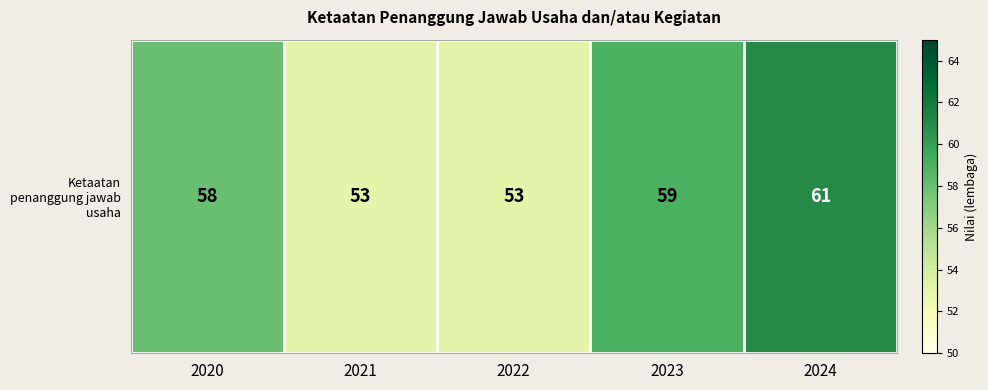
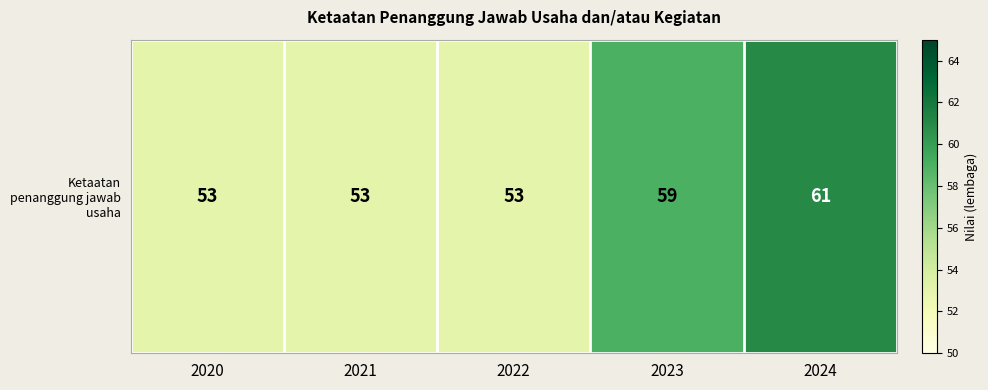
  {
    "Ketaatan penanggung jawab usaha": {
-     "2020": 58,
+     "2020": 53,
      "2021": 53,
      "2022": 53,
      "2023": 59,
      "2024": 61
    }
  }
